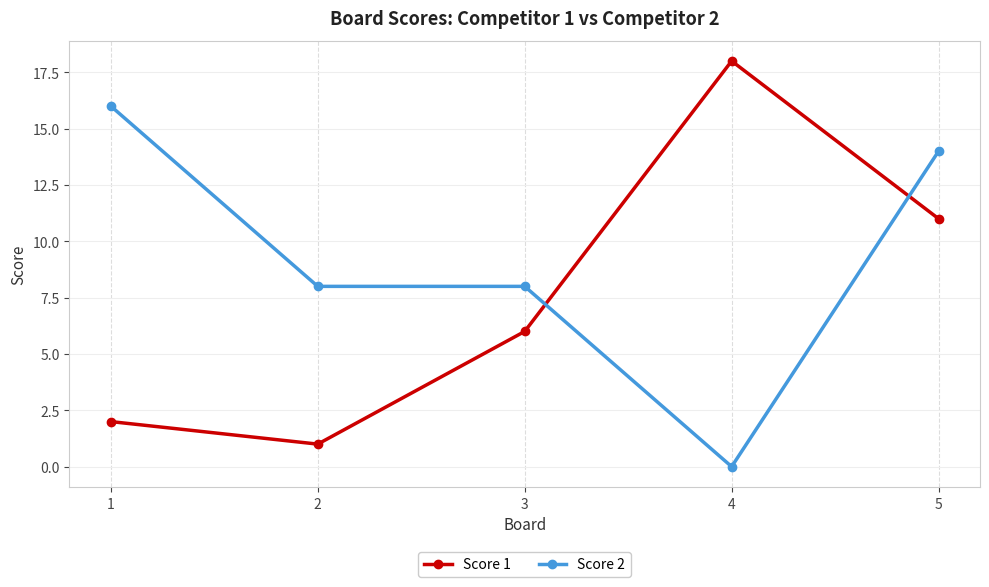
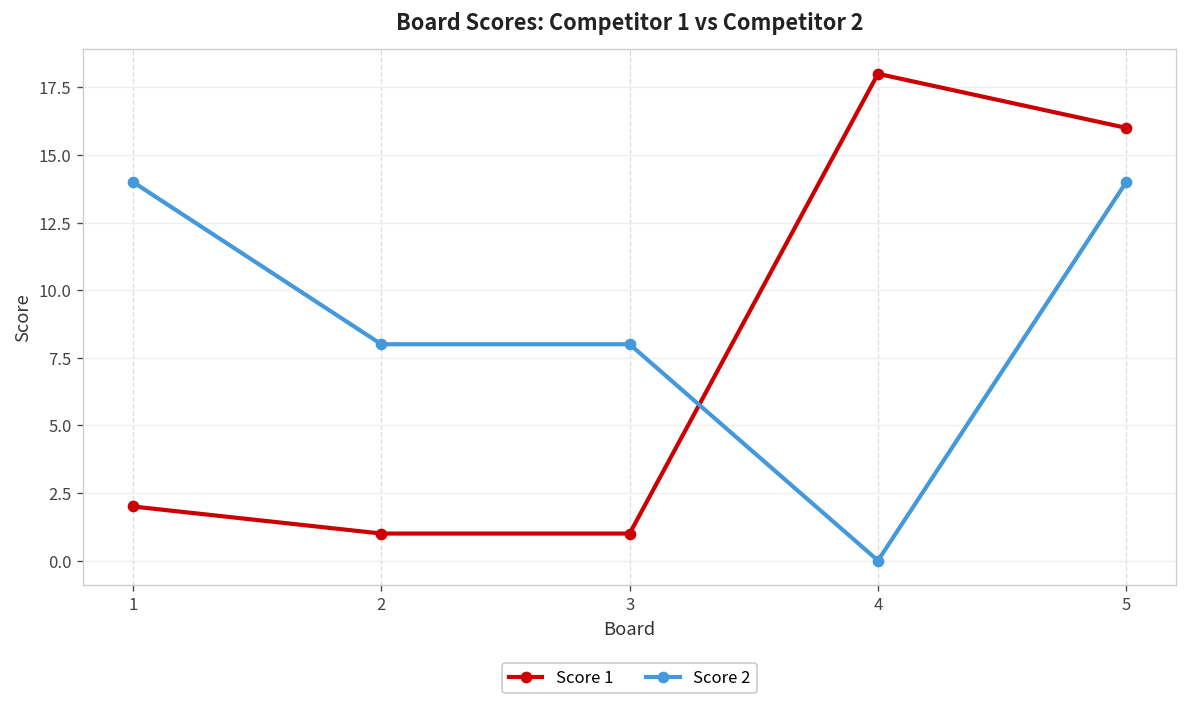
  {
    "Score 1": {
      "1": 2,
      "2": 1,
-     "3": 6,
+     "3": 1,
      "4": 18,
-     "5": 11
+     "5": 16
    },
    "Score 2": {
-     "1": 16,
+     "1": 14,
      "2": 8,
      "3": 8,
      "4": 0,
      "5": 14
    }
  }
